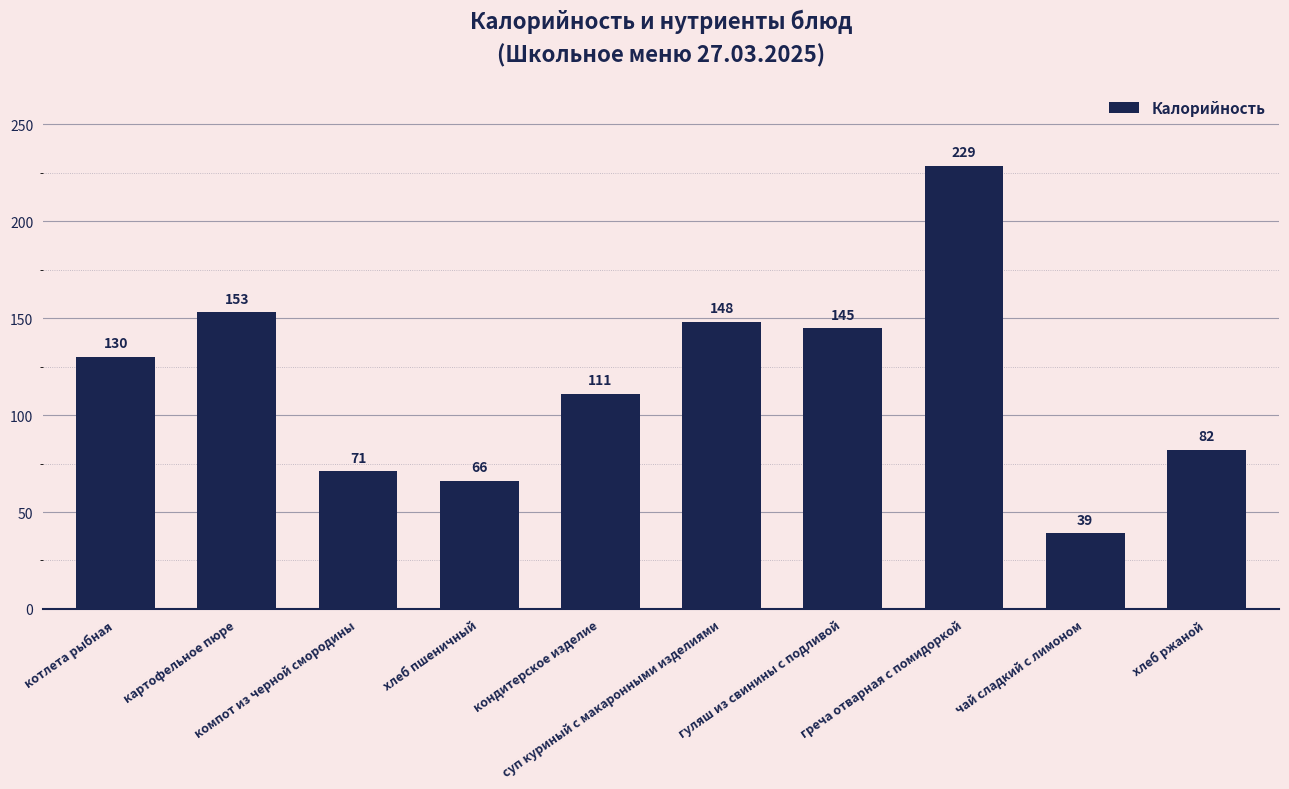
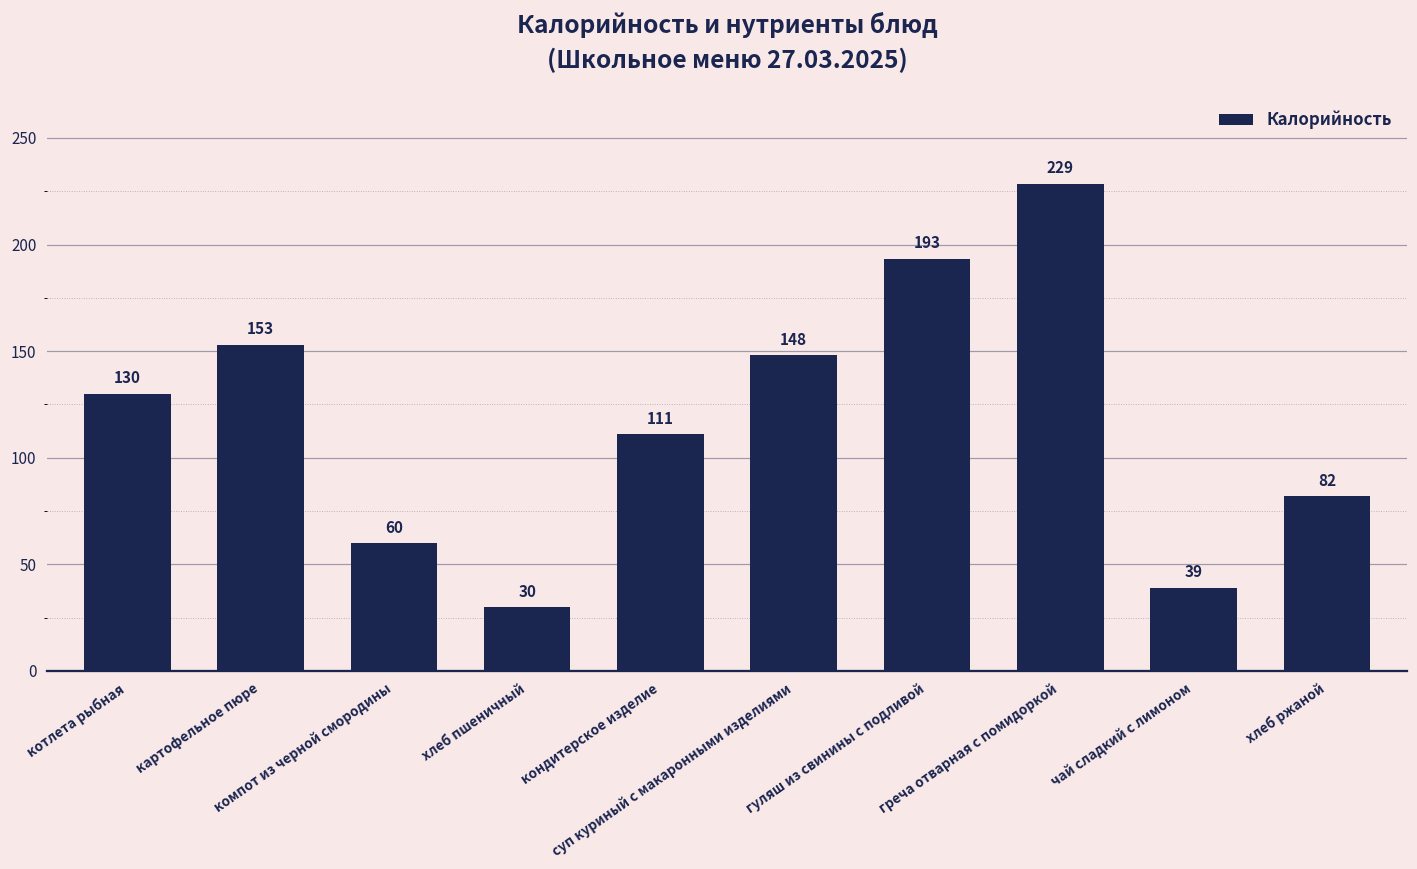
  {
    "котлета рыбная": 130,
    "картофельное пюре": 153,
-   "компот из черной смородины": 71,
-   "хлеб пшеничный": 66,
+   "компот из черной смородины": 60,
+   "хлеб пшеничный": 30,
    "кондитерское изделие": 111,
    "суп куриный с макаронными изделиями": 148,
-   "гуляш из свинины с подливой": 145,
+   "гуляш из свинины с подливой": 193,
    "греча отварная с помидоркой": 229,
    "чай сладкий с лимоном": 39,
    "хлеб ржаной": 82
  }
